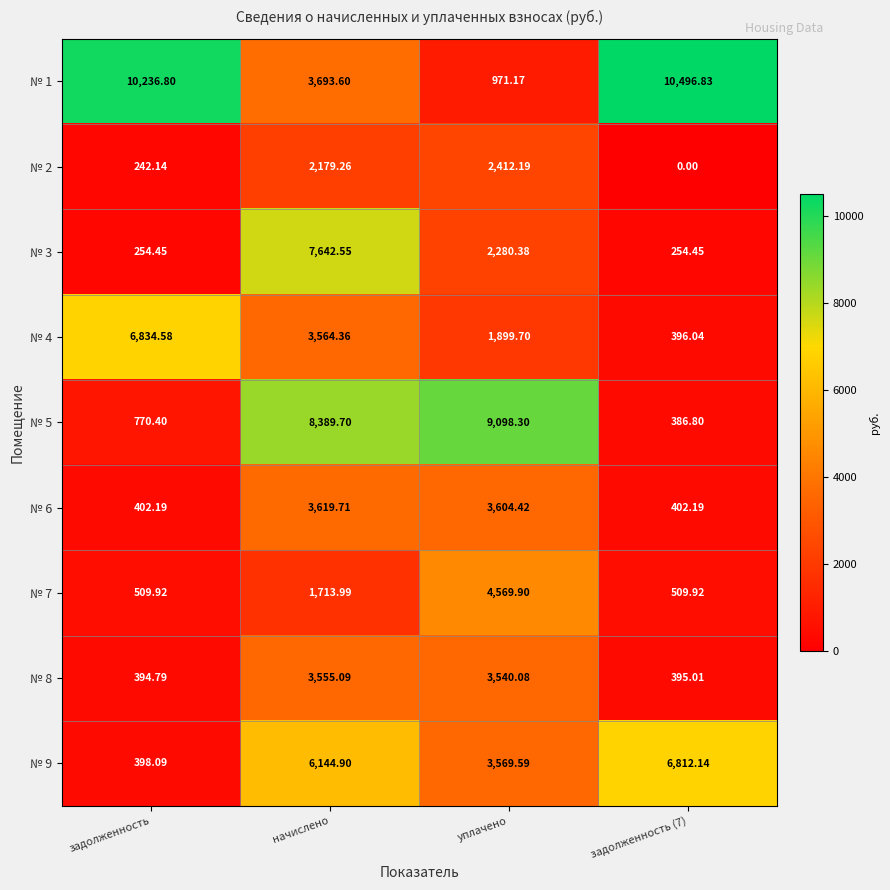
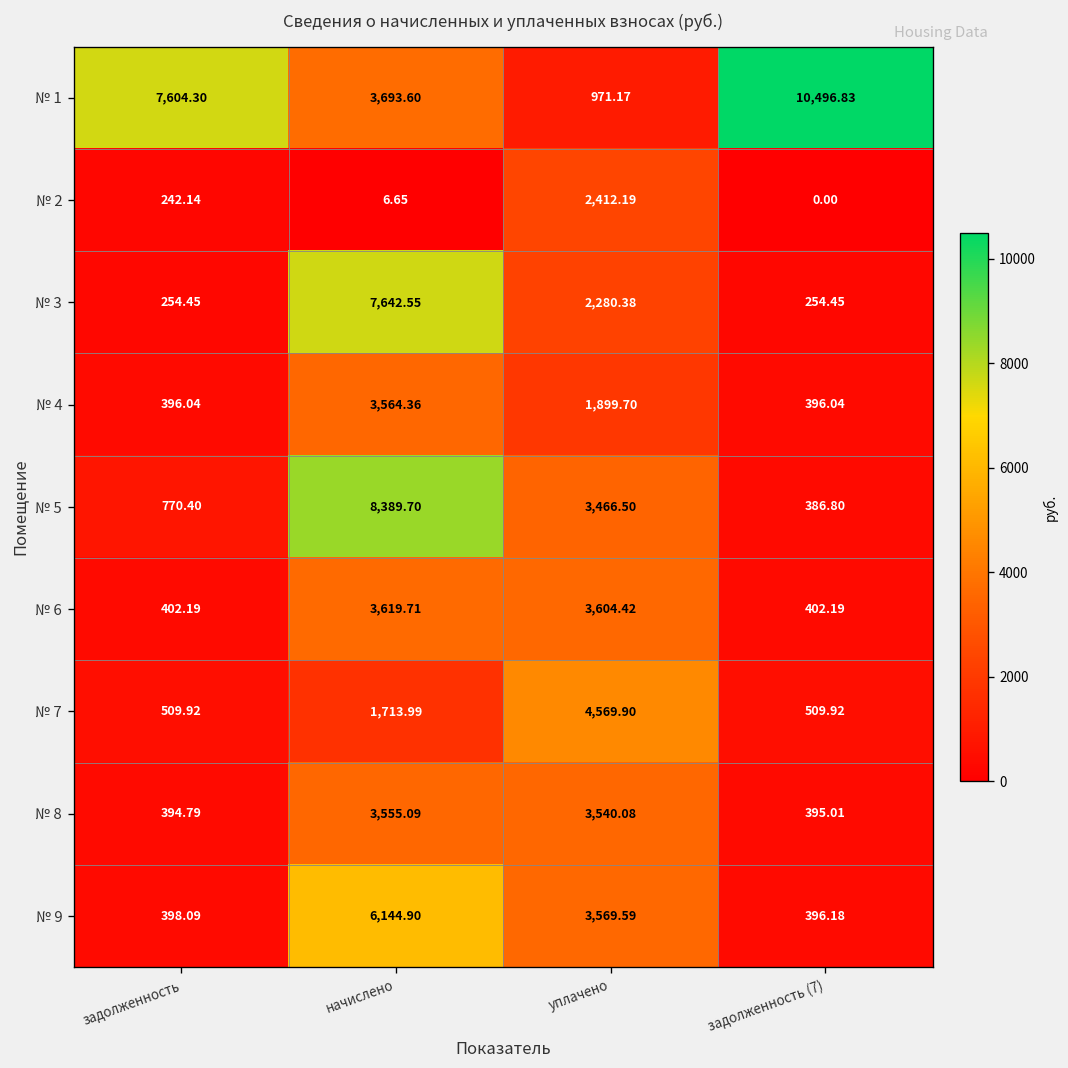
  {
    "№ 1": {
-     "задолженность": "10,236.80",
+     "задолженность": "7,604.30",
      "начислено": "3,693.60",
      "уплачено": "971.17",
      "задолженность (7)": "10,496.83"
    },
    "№ 2": {
      "задолженность": "242.14",
-     "начислено": "2,179.26",
+     "начислено": "6.65",
      "уплачено": "2,412.19",
      "задолженность (7)": "0.00"
    },
    "№ 3": {
      "задолженность": "254.45",
      "начислено": "7,642.55",
      "уплачено": "2,280.38",
      "задолженность (7)": "254.45"
    },
    "№ 4": {
-     "задолженность": "6,834.58",
+     "задолженность": "396.04",
      "начислено": "3,564.36",
      "уплачено": "1,899.70",
      "задолженность (7)": "396.04"
    },
    "№ 5": {
      "задолженность": "770.40",
      "начислено": "8,389.70",
-     "уплачено": "9,098.30",
+     "уплачено": "3,466.50",
      "задолженность (7)": "386.80"
    },
    "№ 6": {
      "задолженность": "402.19",
      "начислено": "3,619.71",
      "уплачено": "3,604.42",
      "задолженность (7)": "402.19"
    },
    "№ 7": {
      "задолженность": "509.92",
      "начислено": "1,713.99",
      "уплачено": "4,569.90",
      "задолженность (7)": "509.92"
    },
    "№ 8": {
      "задолженность": "394.79",
      "начислено": "3,555.09",
      "уплачено": "3,540.08",
      "задолженность (7)": "395.01"
    },
    "№ 9": {
      "задолженность": "398.09",
      "начислено": "6,144.90",
      "уплачено": "3,569.59",
-     "задолженность (7)": "6,812.14"
+     "задолженность (7)": "396.18"
    }
  }
